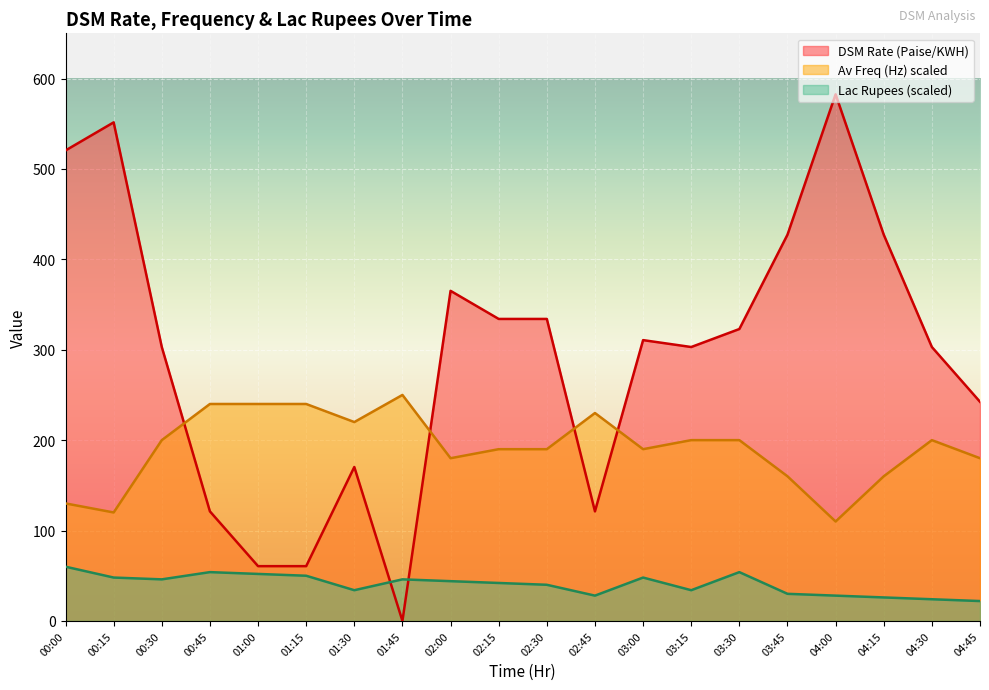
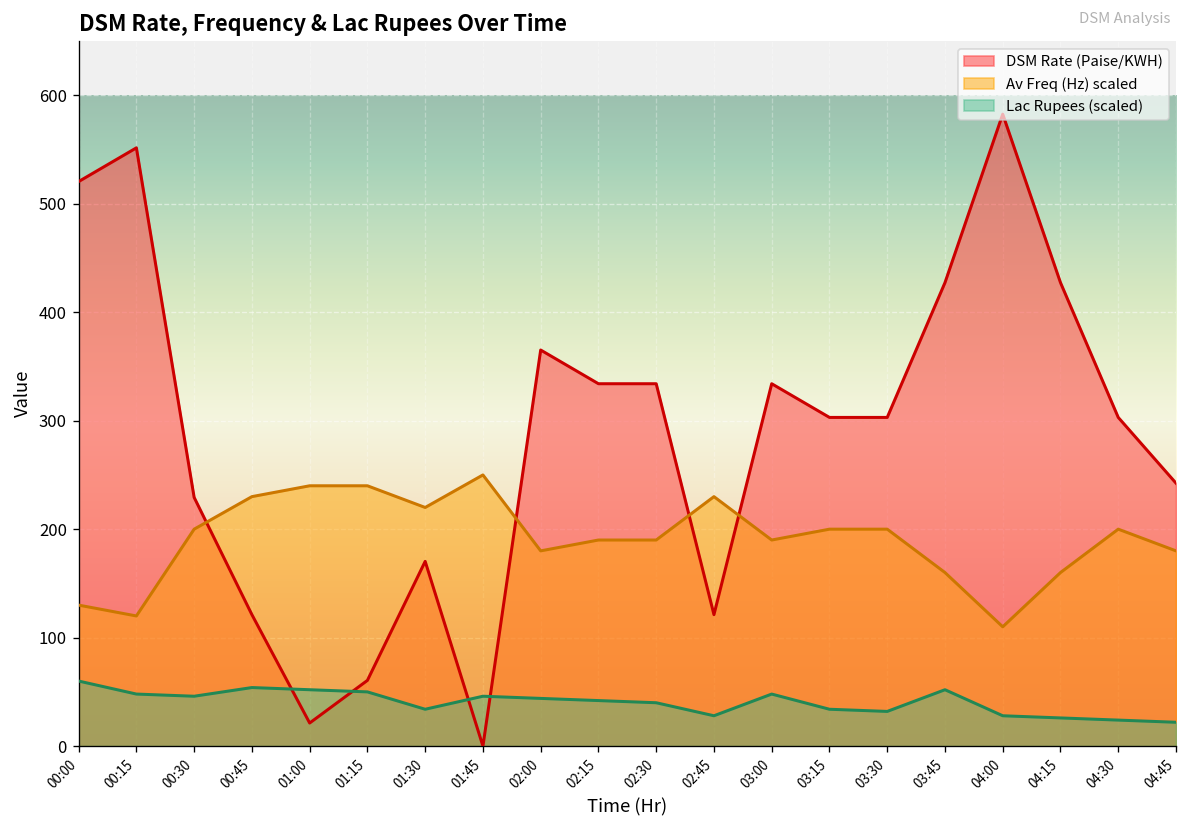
  {
    "DSM Rate (Paise/KWH)": {
      "00:00": 520,
      "00:15": 550,
-     "00:30": 300,
+     "00:30": 230,
      "00:45": 120,
-     "01:00": 60,
+     "01:00": 20,
      "01:15": 60,
      "01:30": 170,
      "01:45": 0,
      "02:00": 370,
      "02:15": 330,
      "02:30": 330,
      "02:45": 120,
-     "03:00": 310,
+     "03:00": 330,
      "03:15": 300,
-     "03:30": 320,
+     "03:30": 300,
      "03:45": 430,
      "04:15": 430,
      "04:30": 300,
      "04:45": 240
    },
    "Av Freq (Hz) scaled": {
      "00:00": 130,
      "00:15": 120,
      "00:30": 200,
-     "00:45": 240,
+     "00:45": 230,
      "01:00": 240,
      "01:15": 240,
      "01:30": 220,
      "01:45": 250,
      "02:00": 180,
      "02:15": 190,
      "02:30": 190,
      "02:45": 230,
      "03:00": 190,
      "03:15": 200,
      "03:30": 200,
      "03:45": 160,
      "04:00": 110,
      "04:15": 160,
      "04:30": 200,
      "04:45": 180
    },
    "Lac Rupees (scaled)": {
      "00:00": 60,
      "00:15": 50,
      "00:30": 50,
      "00:45": 50,
      "01:00": 50,
      "01:15": 50,
      "01:30": 30,
      "01:45": 50,
      "02:00": 40,
      "02:15": 40,
      "02:30": 40,
      "02:45": 30,
      "03:00": 50,
      "03:15": 30,
-     "03:30": 50,
-     "03:45": 30,
+     "03:30": 30,
+     "03:45": 50,
      "04:00": 30,
      "04:15": 30,
      "04:30": 20,
      "04:45": 20
    }
  }
